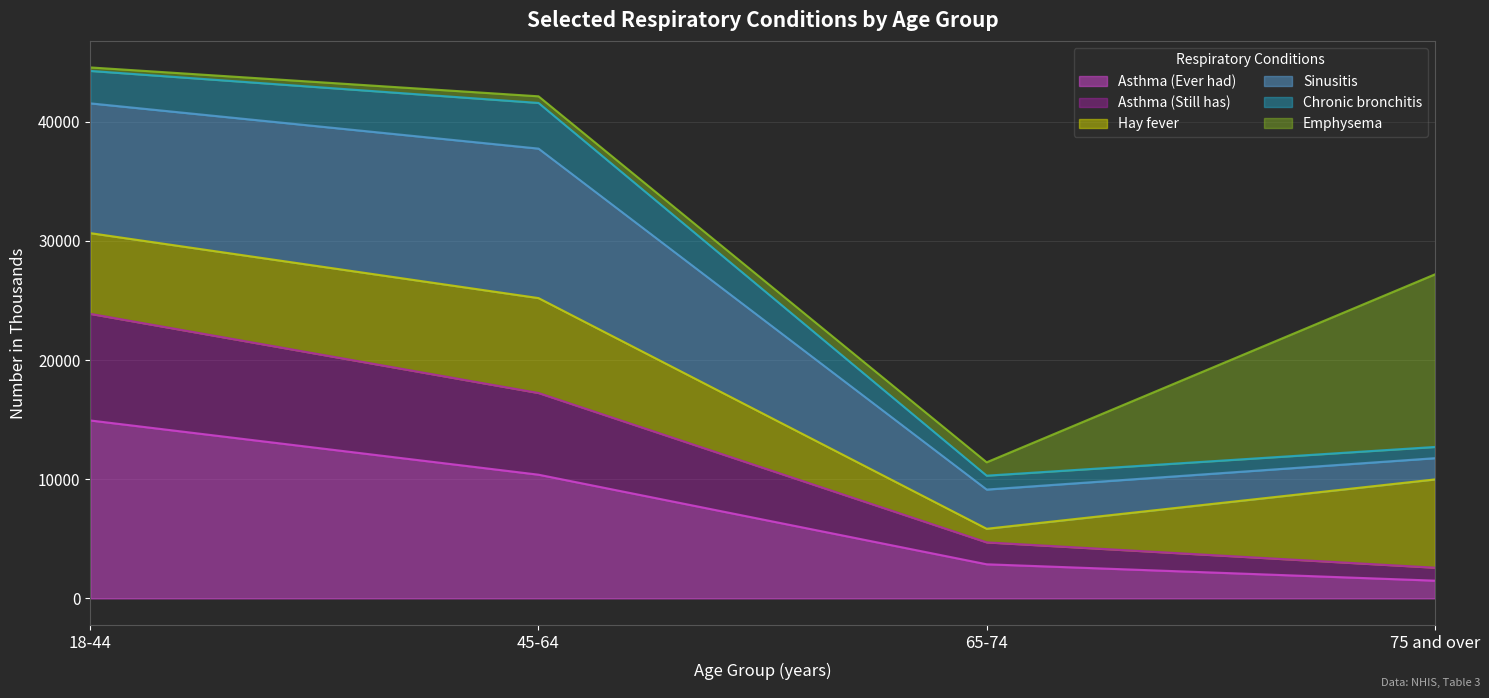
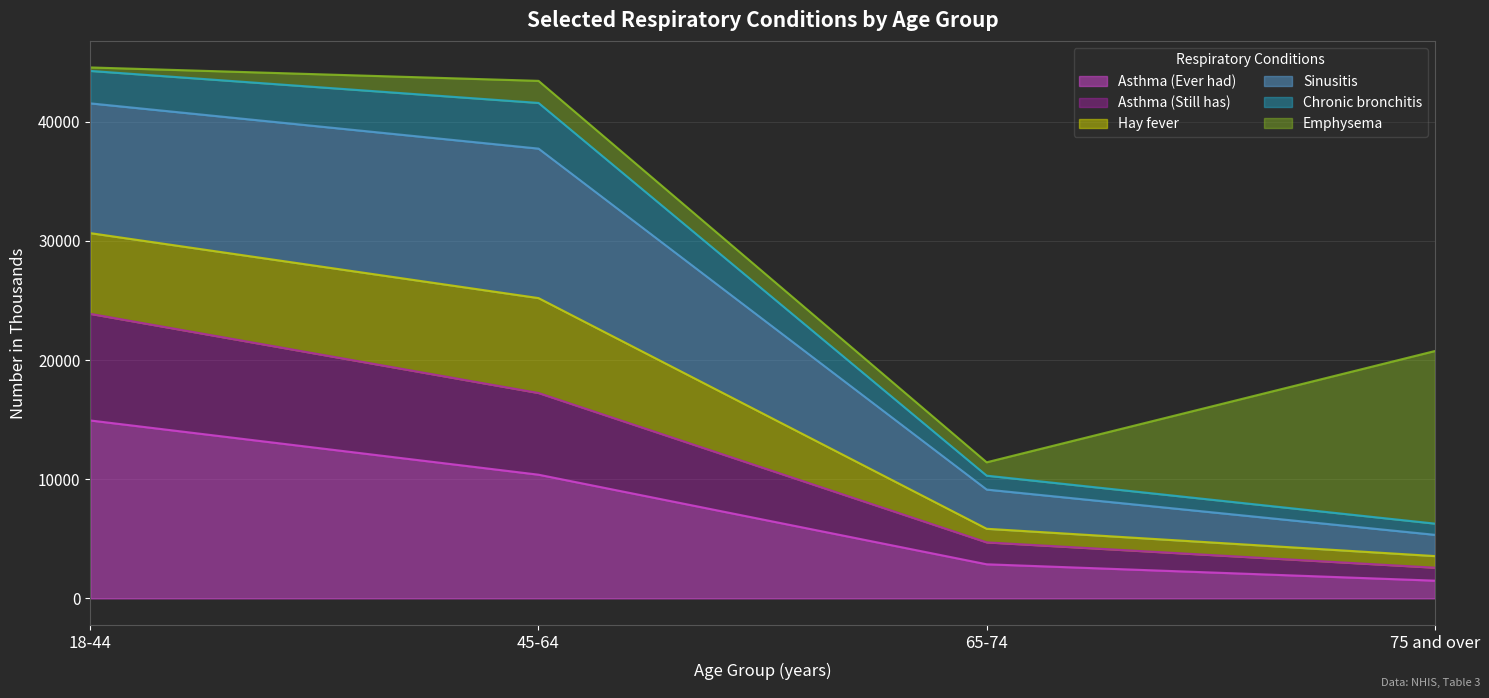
  {
    "Hay fever": {
      "18-44": 6800,
      "45-64": 8000,
      "65-74": 1100,
-     "75 and over": 7400
+     "75 and over": 1000
    },
    "Emphysema": {
      "18-44": 300,
-     "45-64": 600,
+     "45-64": 1900,
      "65-74": 1100,
      "75 and over": 14500
    }
  }
